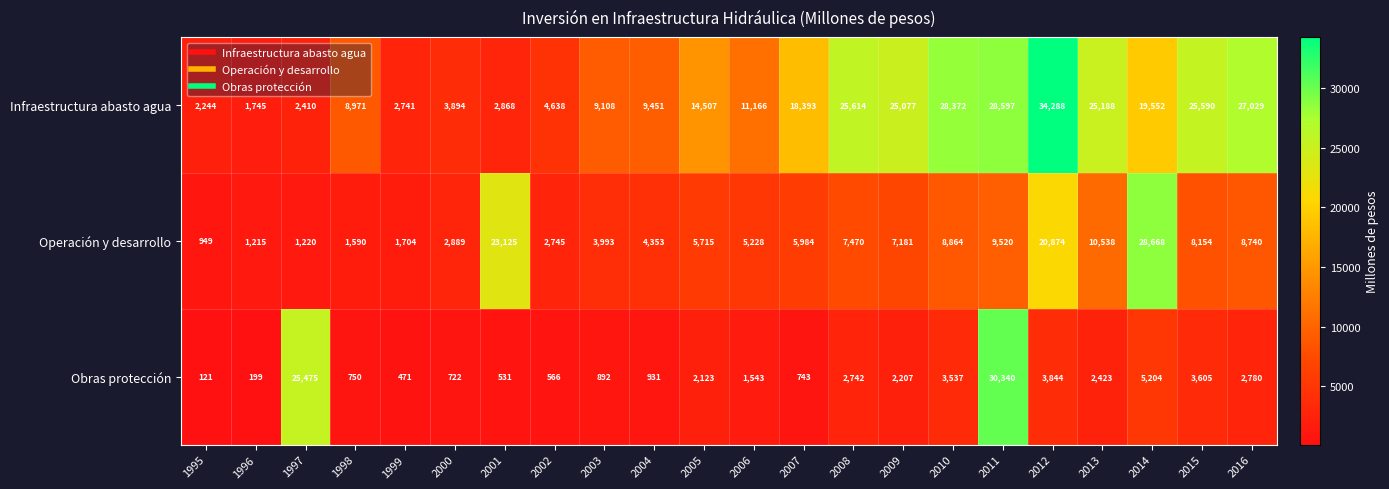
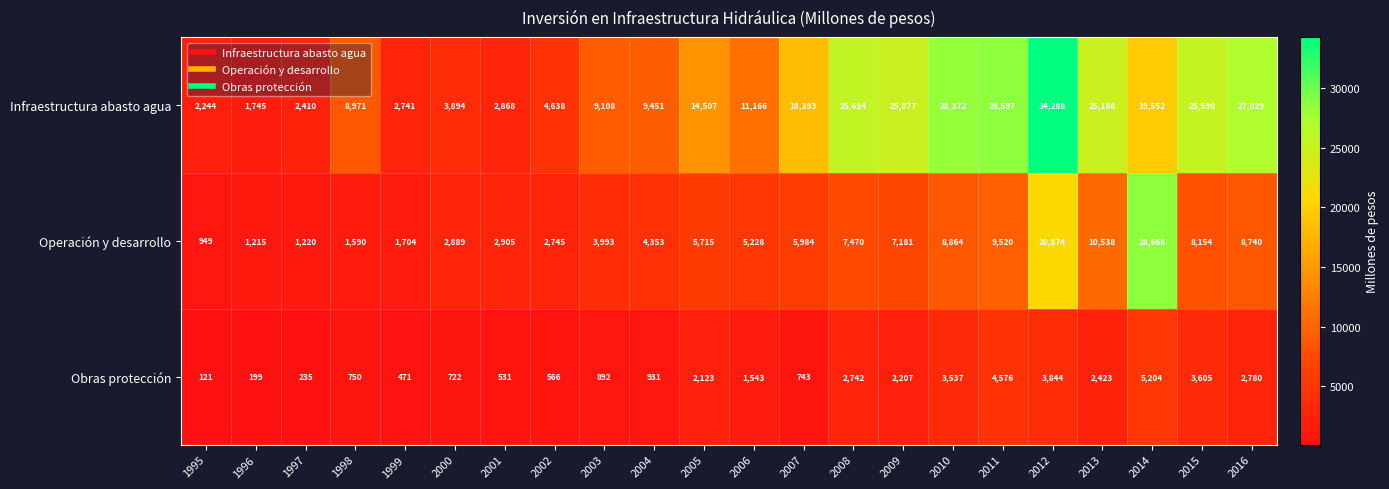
  {
    "Infraestructura abasto agua": {
      "1995": "2,244",
      "1996": "1,745",
      "1997": "2,410",
      "1998": "8,971",
      "1999": "2,741",
      "2000": "3,894",
      "2001": "2,868",
      "2002": "4,638",
      "2003": "9,108",
      "2004": "9,451",
      "2005": "14,507",
      "2006": "11,166",
      "2007": "18,393",
      "2008": "25,614",
      "2009": "25,077",
      "2010": "28,372",
      "2011": "28,597",
      "2012": "34,288",
      "2013": "25,188",
      "2014": "19,552",
      "2015": "25,590",
      "2016": "27,029"
    },
    "Operación y desarrollo": {
      "1995": "949",
      "1996": "1,215",
      "1997": "1,220",
      "1998": "1,590",
      "1999": "1,704",
      "2000": "2,889",
-     "2001": "23,125",
+     "2001": "2,905",
      "2002": "2,745",
      "2003": "3,993",
      "2004": "4,353",
      "2005": "5,715",
      "2006": "5,228",
      "2007": "5,984",
      "2008": "7,470",
      "2009": "7,181",
      "2010": "8,864",
      "2011": "9,520",
      "2012": "20,874",
      "2013": "10,538",
      "2014": "28,668",
      "2015": "8,154",
      "2016": "8,740"
    },
    "Obras protección": {
      "1995": "121",
      "1996": "199",
-     "1997": "25,475",
+     "1997": "235",
      "1998": "750",
      "1999": "471",
      "2000": "722",
      "2001": "531",
      "2002": "566",
      "2003": "892",
      "2004": "931",
      "2005": "2,123",
      "2006": "1,543",
      "2007": "743",
      "2008": "2,742",
      "2009": "2,207",
      "2010": "3,537",
-     "2011": "30,340",
+     "2011": "4,576",
      "2012": "3,844",
      "2013": "2,423",
      "2014": "5,204",
      "2015": "3,605",
      "2016": "2,780"
    }
  }
